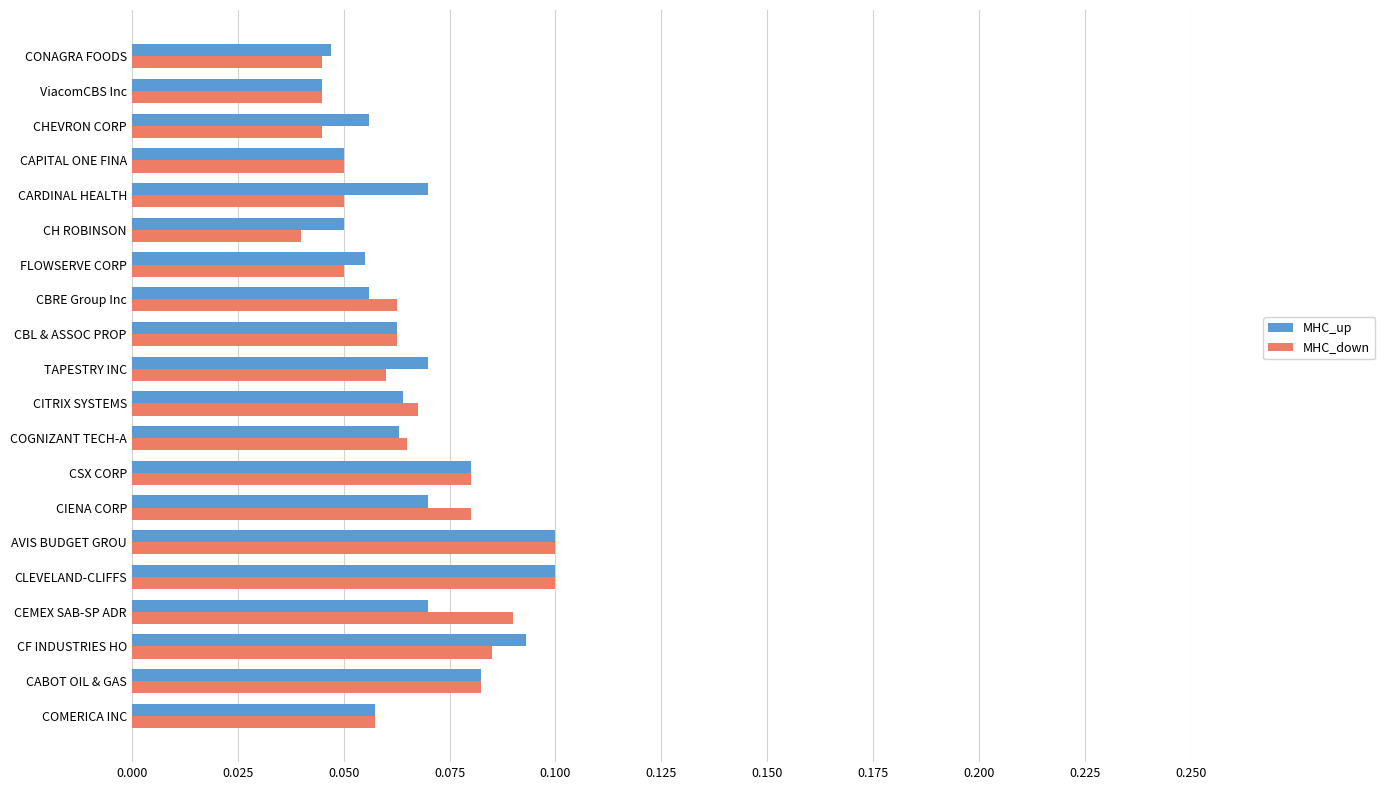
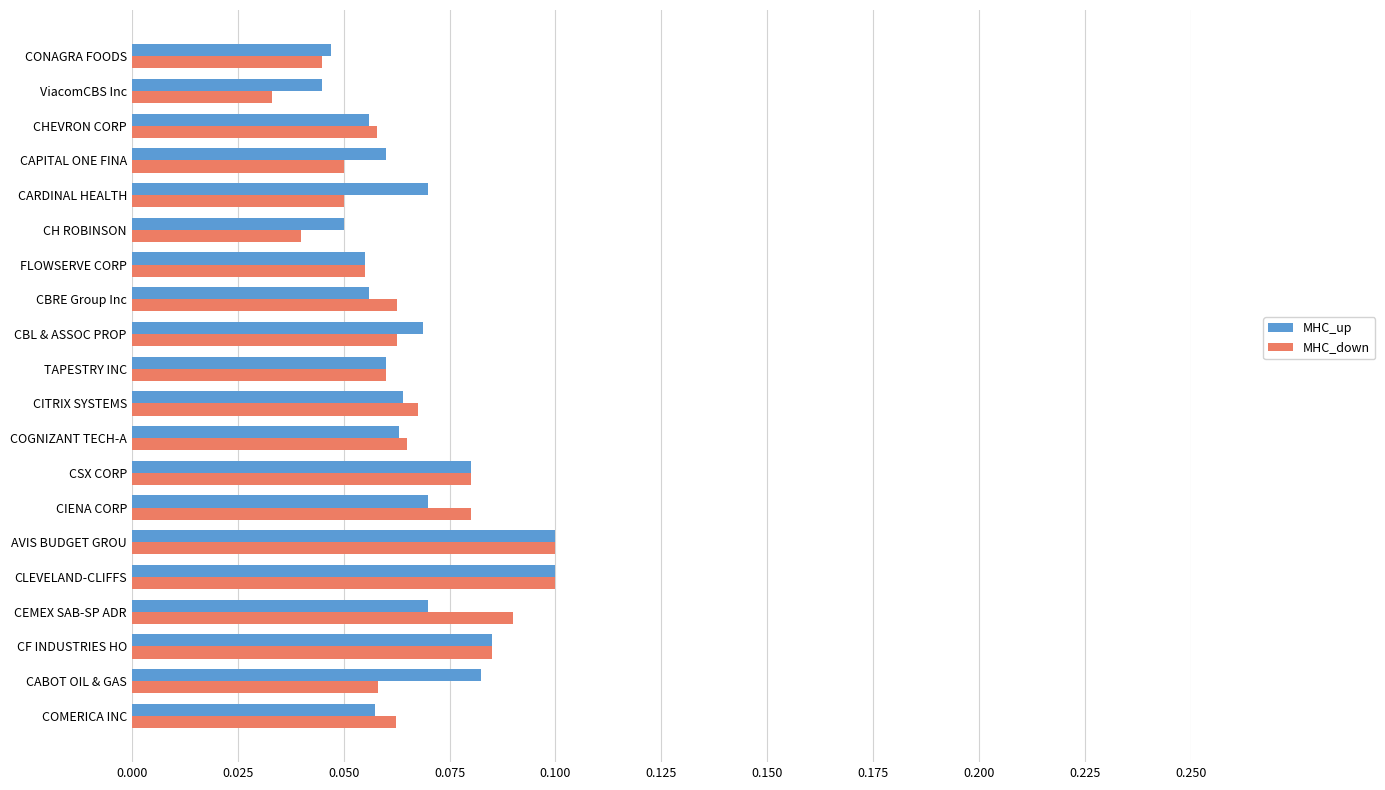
  {
    "MHC_up": {
      "CONAGRA FOODS": 0.047,
      "ViacomCBS Inc": 0.045,
      "CHEVRON CORP": 0.056,
-     "CAPITAL ONE FINA": 0.05,
+     "CAPITAL ONE FINA": 0.06,
      "CARDINAL HEALTH": 0.070,
      "CH ROBINSON": 0.050,
      "FLOWSERVE CORP": 0.055,
      "CBRE Group Inc": 0.056,
-     "CBL & ASSOC PROP": 0.063,
-     "TAPESTRY INC": 0.07,
+     "CBL & ASSOC PROP": 0.069,
+     "TAPESTRY INC": 0.06,
      "CITRIX SYSTEMS": 0.064,
      "COGNIZANT TECH-A": 0.063,
      "CSX CORP": 0.080,
      "CIENA CORP": 0.070,
      "AVIS BUDGET GROU": 0.100,
      "CLEVELAND-CLIFFS": 0.100,
      "CEMEX SAB-SP ADR": 0.070,
-     "CF INDUSTRIES HO": 0.093,
+     "CF INDUSTRIES HO": 0.085,
      "CABOT OIL & GAS": 0.083,
      "COMERICA INC": 0.058
    },
    "MHC_down": {
      "CONAGRA FOODS": 0.045,
-     "ViacomCBS Inc": 0.045,
-     "CHEVRON CORP": 0.045,
+     "ViacomCBS Inc": 0.033,
+     "CHEVRON CORP": 0.058,
      "CAPITAL ONE FINA": 0.050,
      "CARDINAL HEALTH": 0.050,
      "CH ROBINSON": 0.040,
-     "FLOWSERVE CORP": 0.050,
+     "FLOWSERVE CORP": 0.055,
      "CBRE Group Inc": 0.063,
      "CBL & ASSOC PROP": 0.063,
      "TAPESTRY INC": 0.060,
      "CITRIX SYSTEMS": 0.068,
      "COGNIZANT TECH-A": 0.065,
      "CSX CORP": 0.080,
      "CIENA CORP": 0.080,
      "AVIS BUDGET GROU": 0.100,
      "CLEVELAND-CLIFFS": 0.100,
      "CEMEX SAB-SP ADR": 0.090,
      "CF INDUSTRIES HO": 0.085,
-     "CABOT OIL & GAS": 0.083,
-     "COMERICA INC": 0.058
+     "CABOT OIL & GAS": 0.058,
+     "COMERICA INC": 0.062
    }
  }
